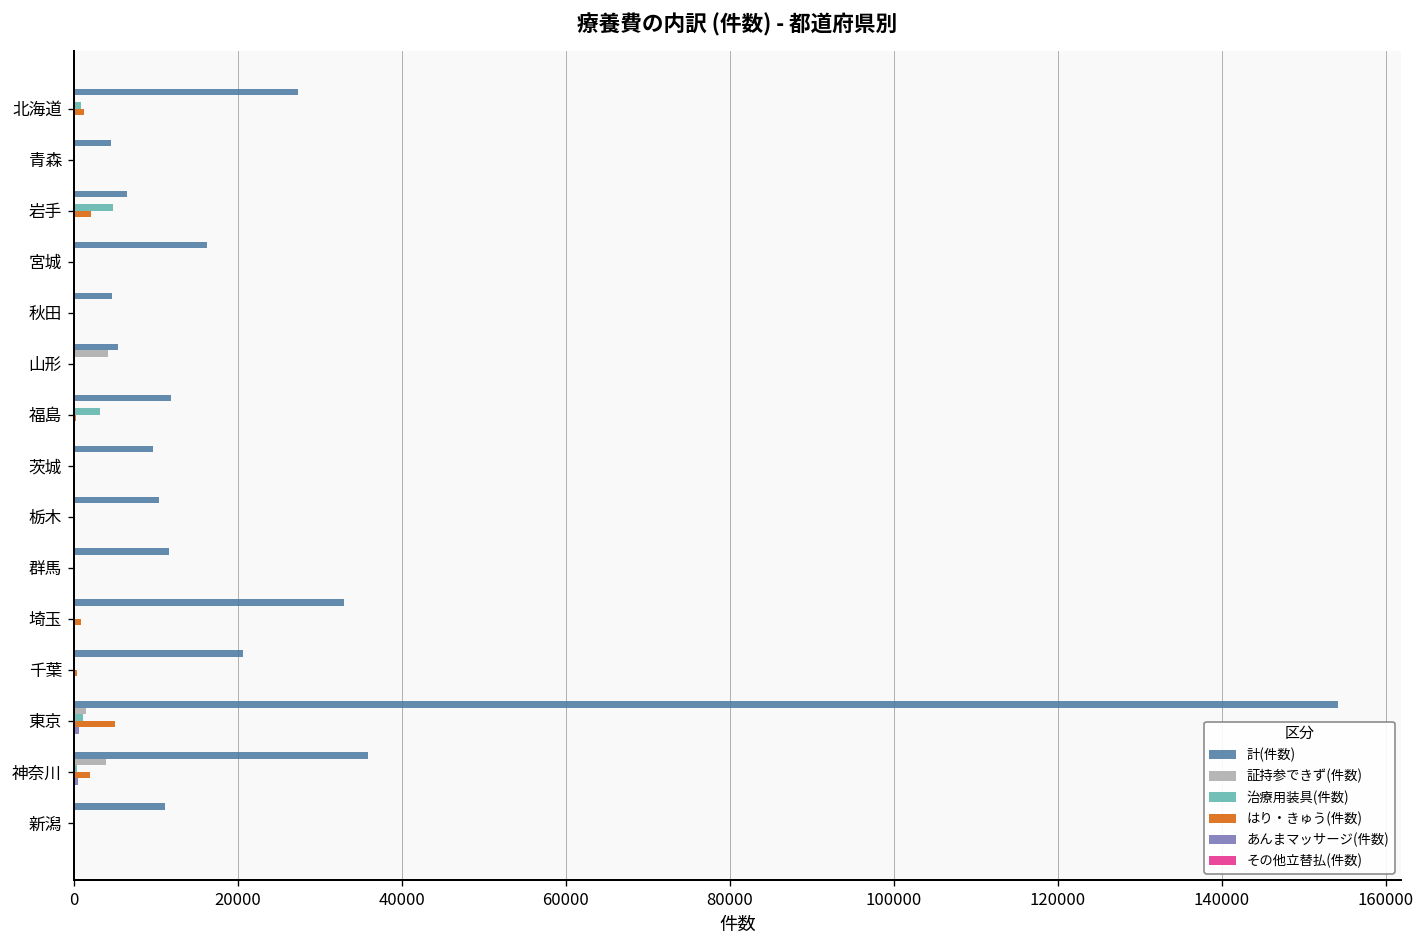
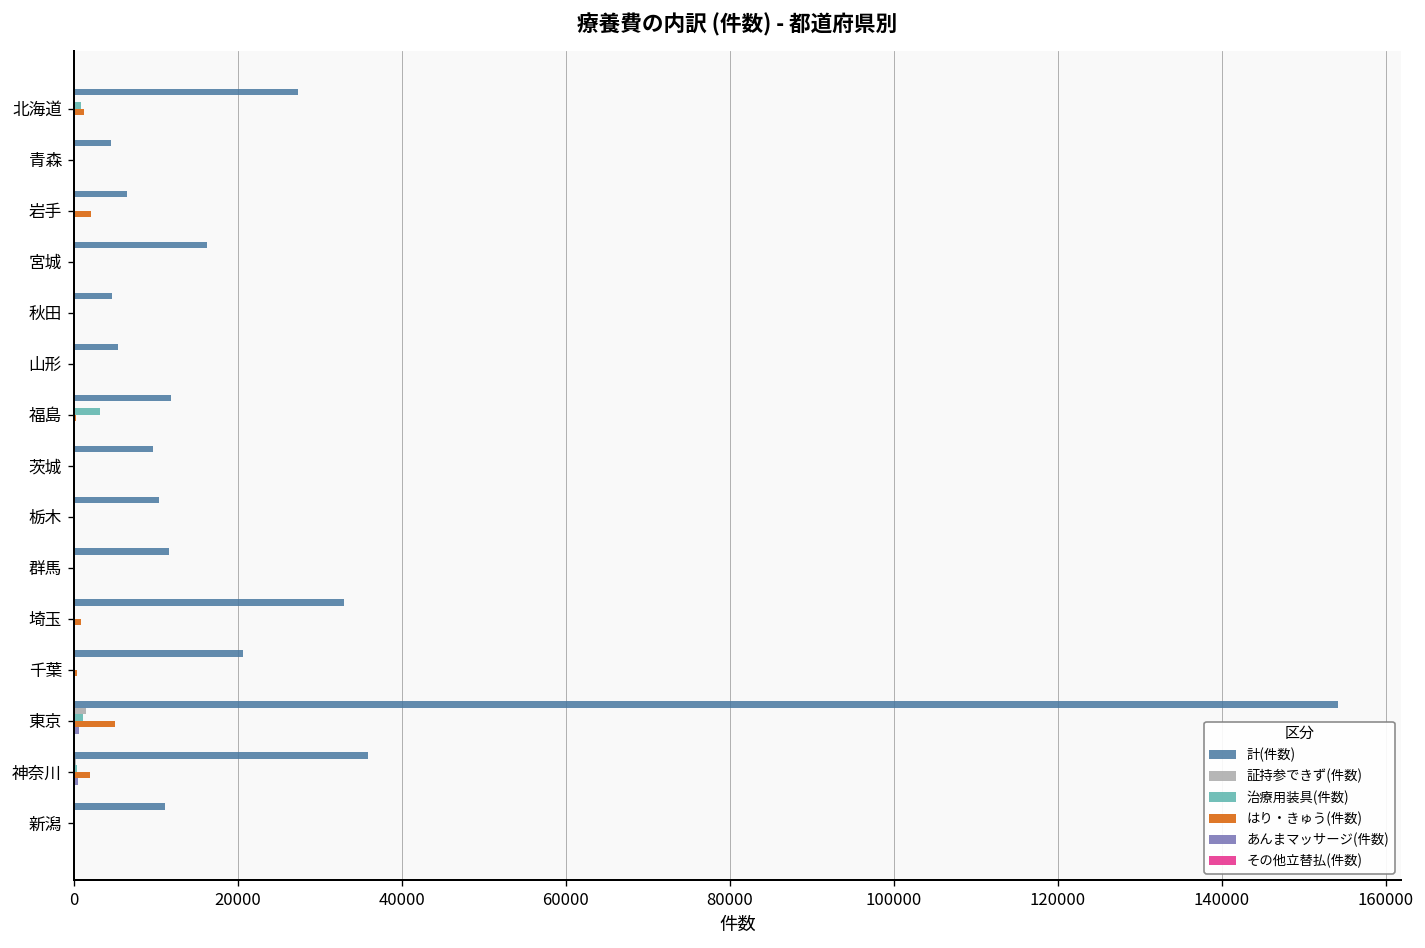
  {
    "証持参できず(件数)": {
-     "山形": 4000,
+     "山形": 0,
      "東京": 2000,
-     "神奈川": 4000
+     "神奈川": 0
    },
    "治療用装具(件数)": {
      "北海道": 1000,
-     "岩手": 5000,
+     "岩手": 0,
      "福島": 3000,
      "東京": 1000,
      "神奈川": 0
    },
    "はり・きゅう(件数)": {
      "北海道": 1000,
      "岩手": 2000,
      "埼玉": 1000,
      "千葉": 0,
      "東京": 5000,
      "神奈川": 2000
    }
  }
